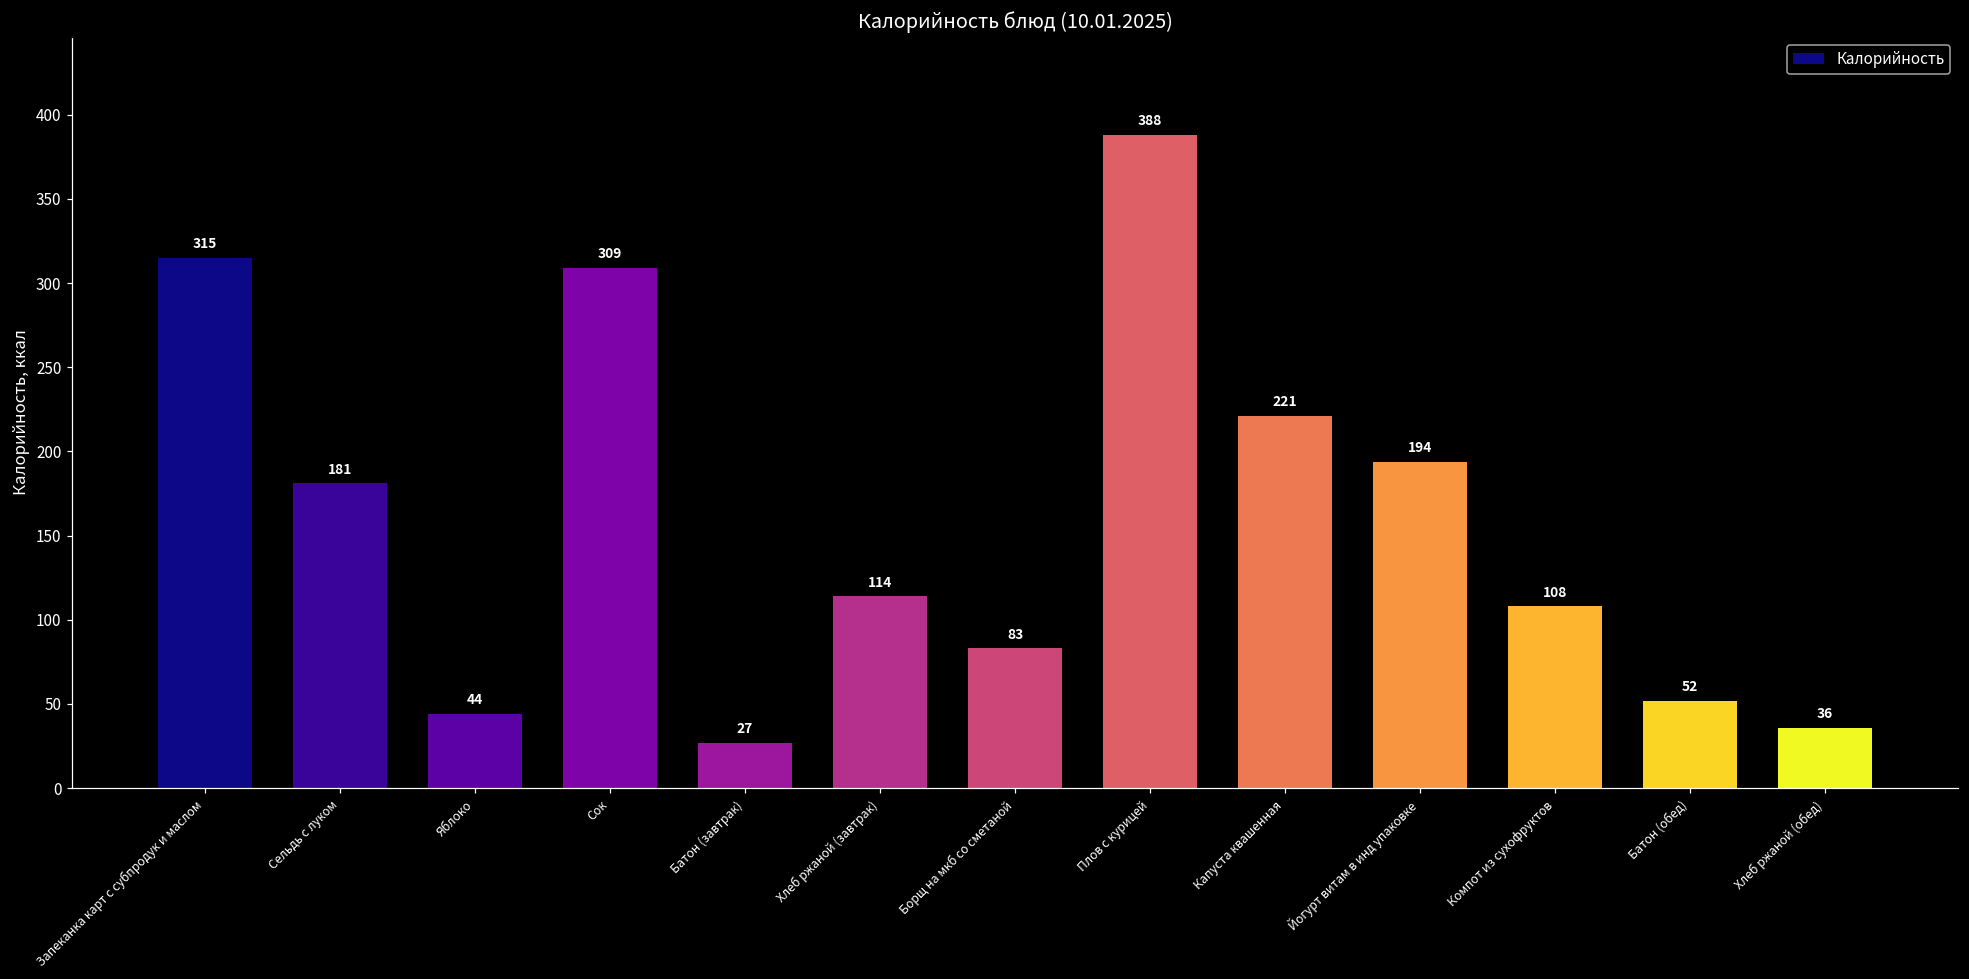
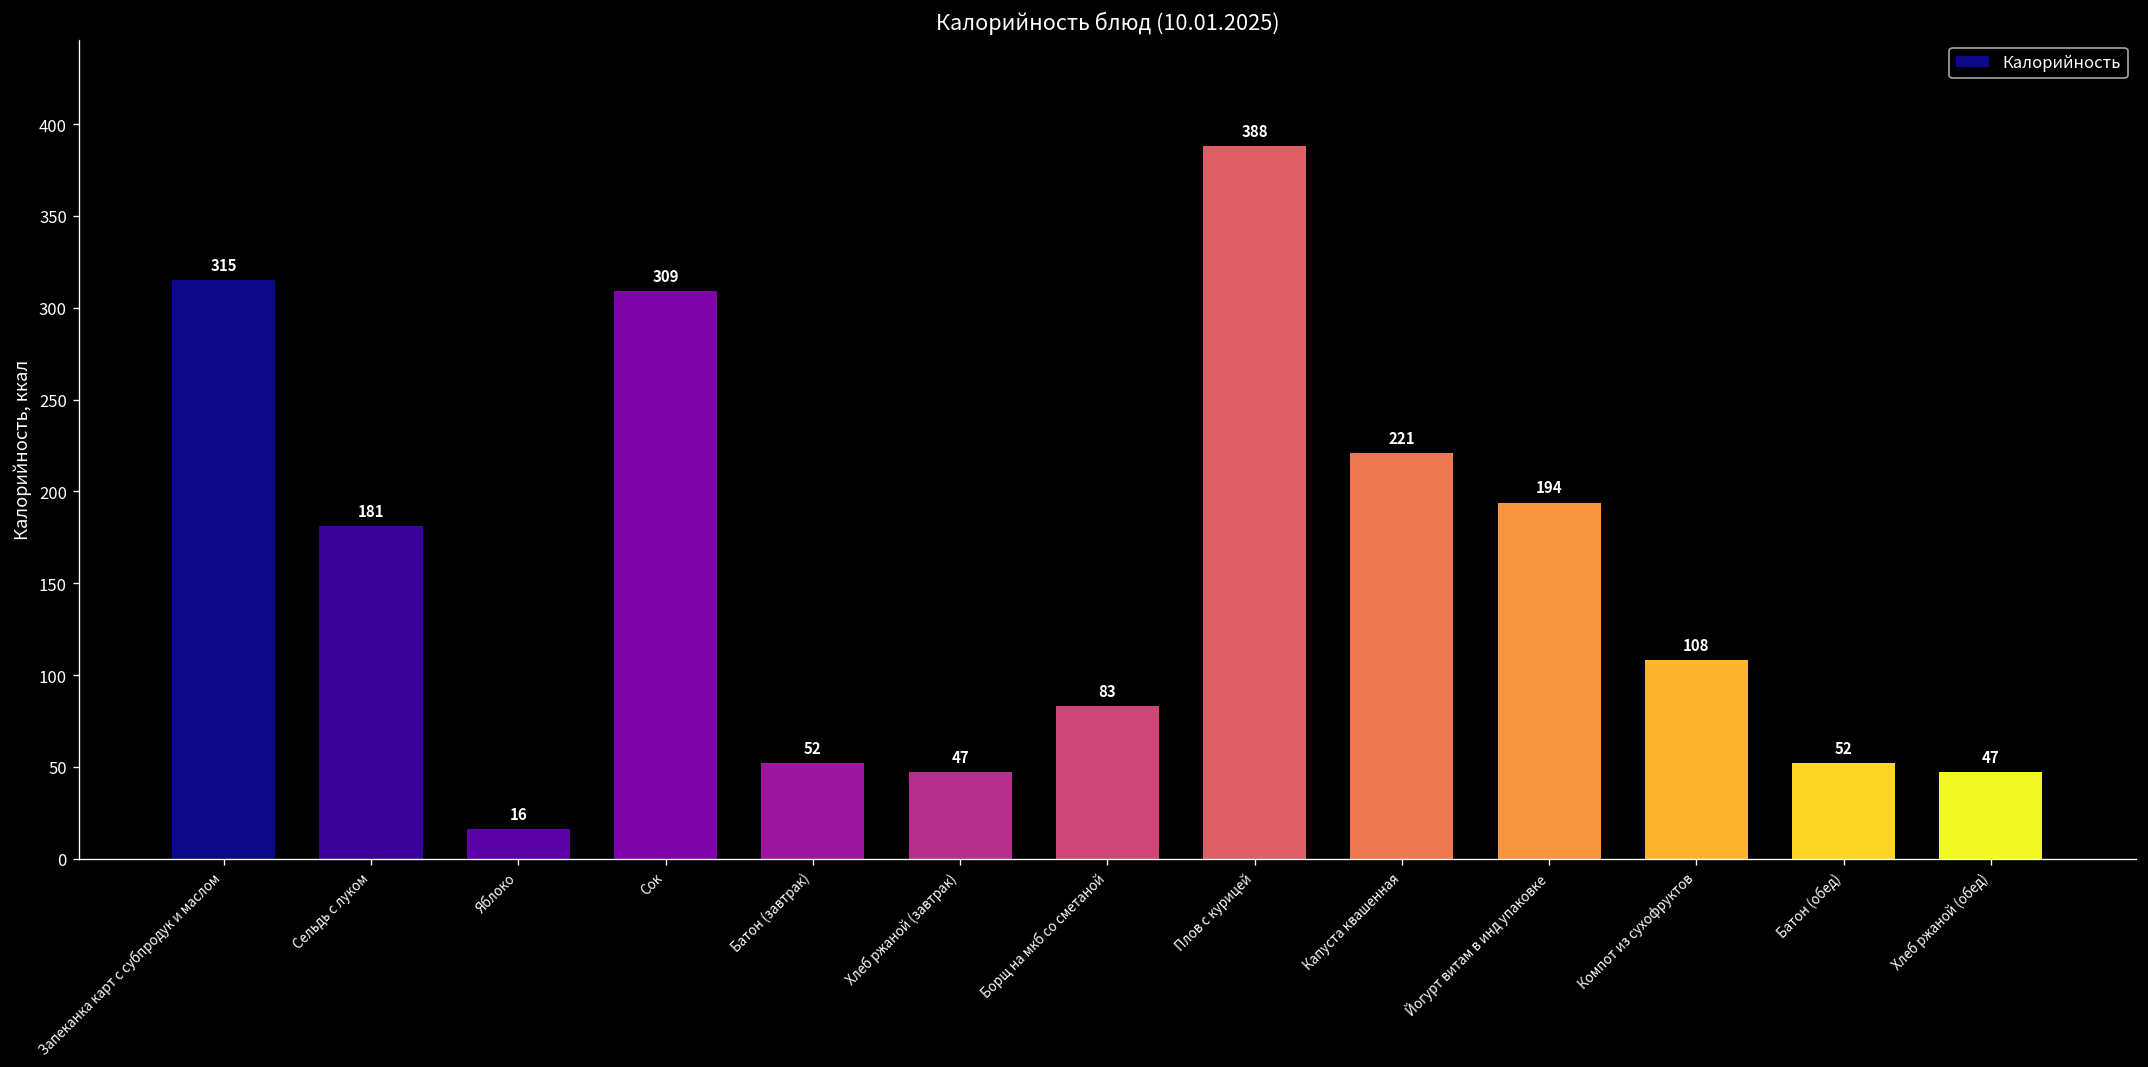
  {
    "Запеканка карт с субпродук и маслом": 315,
    "Сельдь с луком": 181,
-   "Яблоко": 44,
+   "Яблоко": 16,
    "Сок": 309,
-   "Батон (завтрак)": 27,
-   "Хлеб ржаной (завтрак)": 114,
+   "Батон (завтрак)": 52,
+   "Хлеб ржаной (завтрак)": 47,
    "Борщ на мкб со сметаной": 83,
    "Плов с курицей": 388,
    "Капуста квашенная": 221,
    "Йогурт витам в инд упаковке": 194,
    "Компот из сухофруктов": 108,
    "Батон (обед)": 52,
-   "Хлеб ржаной (обед)": 36
+   "Хлеб ржаной (обед)": 47
  }
